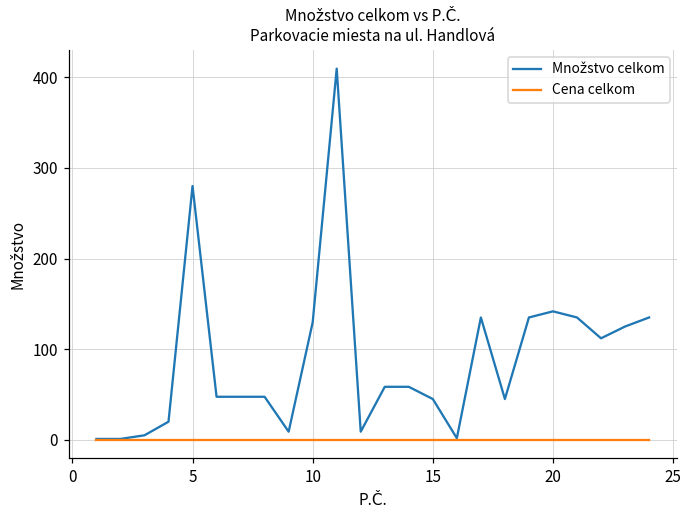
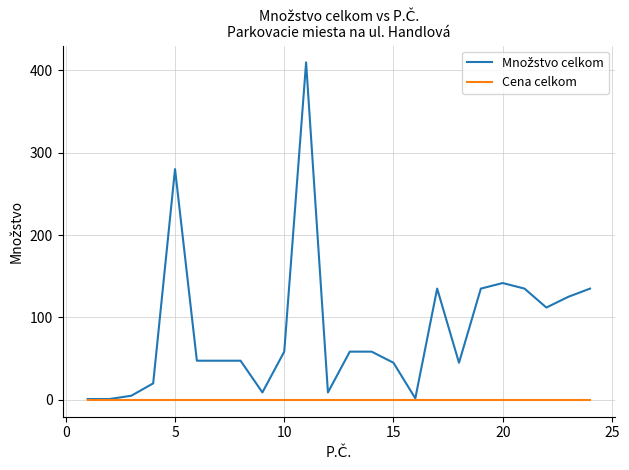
  {
    "Množstvo celkom": {
      "5": 280,
-     "10": 130,
+     "10": 60,
      "15": 50,
      "20": 140
    },
    "Cena celkom": {
      "5": 0,
      "10": 0,
      "15": 0,
      "20": 0
    }
  }
